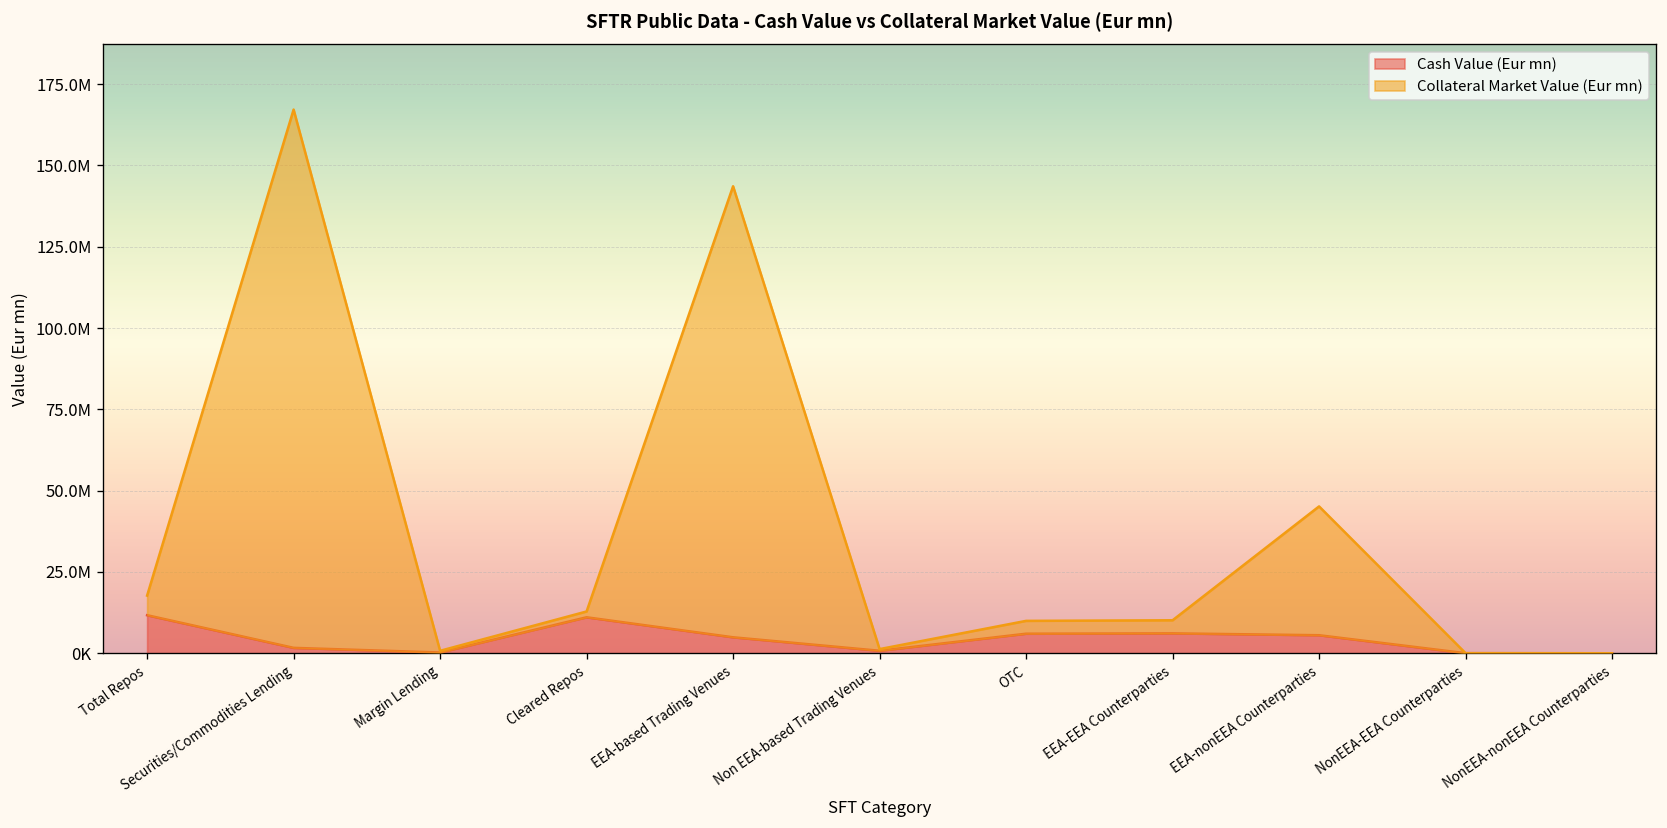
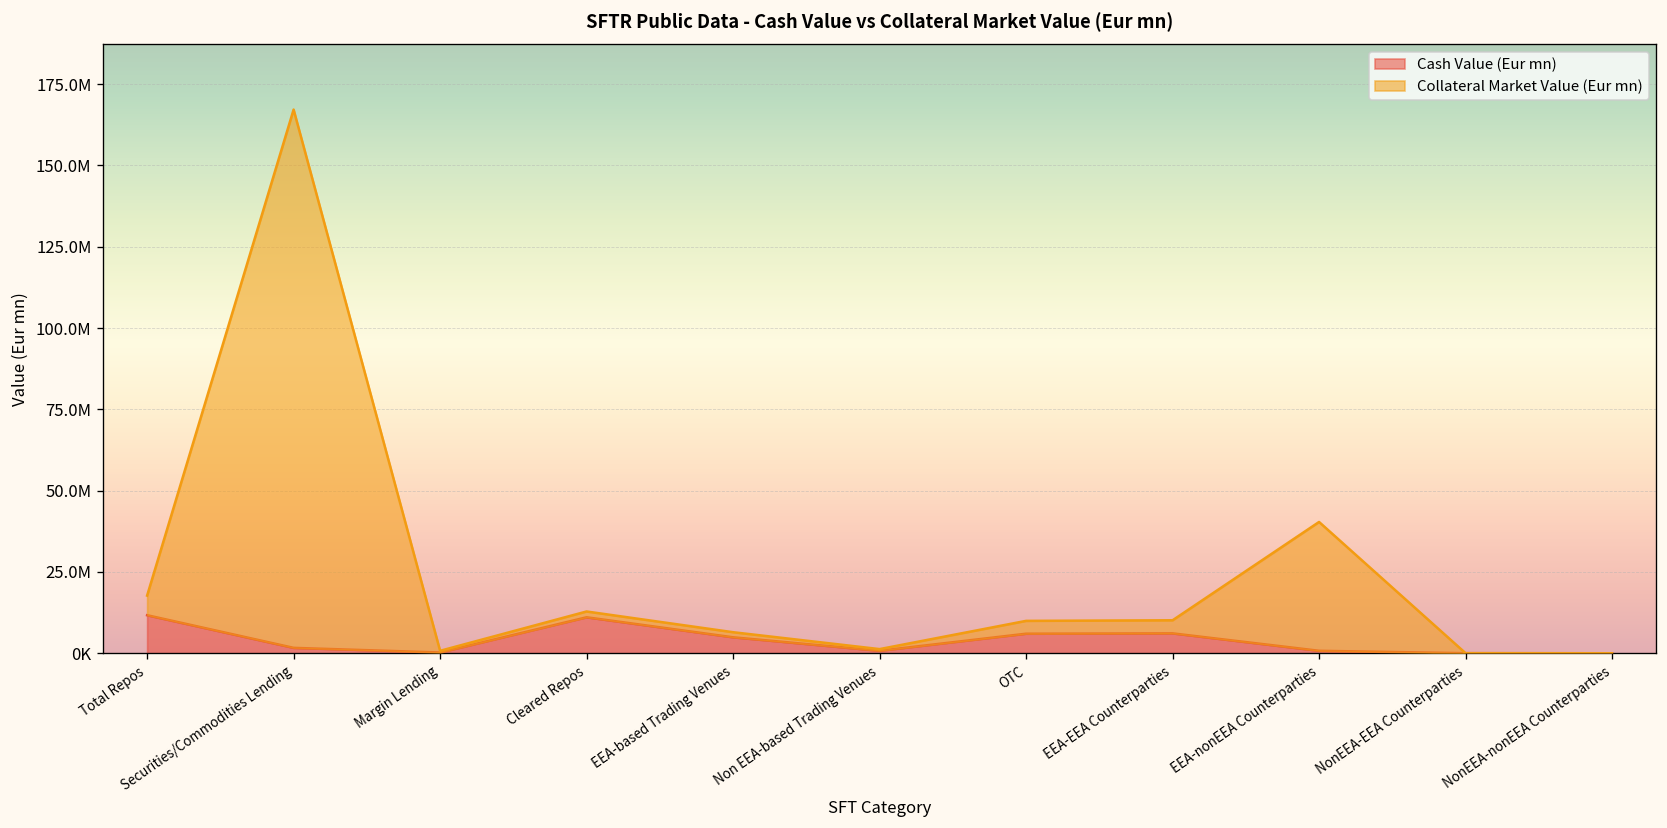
  {
    "Cash Value (Eur mn)": {
      "Total Repos": 12000000,
      "Securities/Commodities Lending": 2000000,
      "Cleared Repos": 11000000,
      "EEA-based Trading Venues": 5000000,
      "OTC": 6000000,
      "EEA-EEA Counterparties": 6000000,
-     "EEA-nonEEA Counterparties": 6000000
+     "EEA-nonEEA Counterparties": 1000000
    },
    "Collateral Market Value (Eur mn)": {
      "Total Repos": 6000000,
      "Securities/Commodities Lending": 165000000,
      "Cleared Repos": 2000000,
-     "EEA-based Trading Venues": 139000000,
+     "EEA-based Trading Venues": 2000000,
      "OTC": 4000000,
      "EEA-EEA Counterparties": 4000000,
      "EEA-nonEEA Counterparties": 40000000
    }
  }
